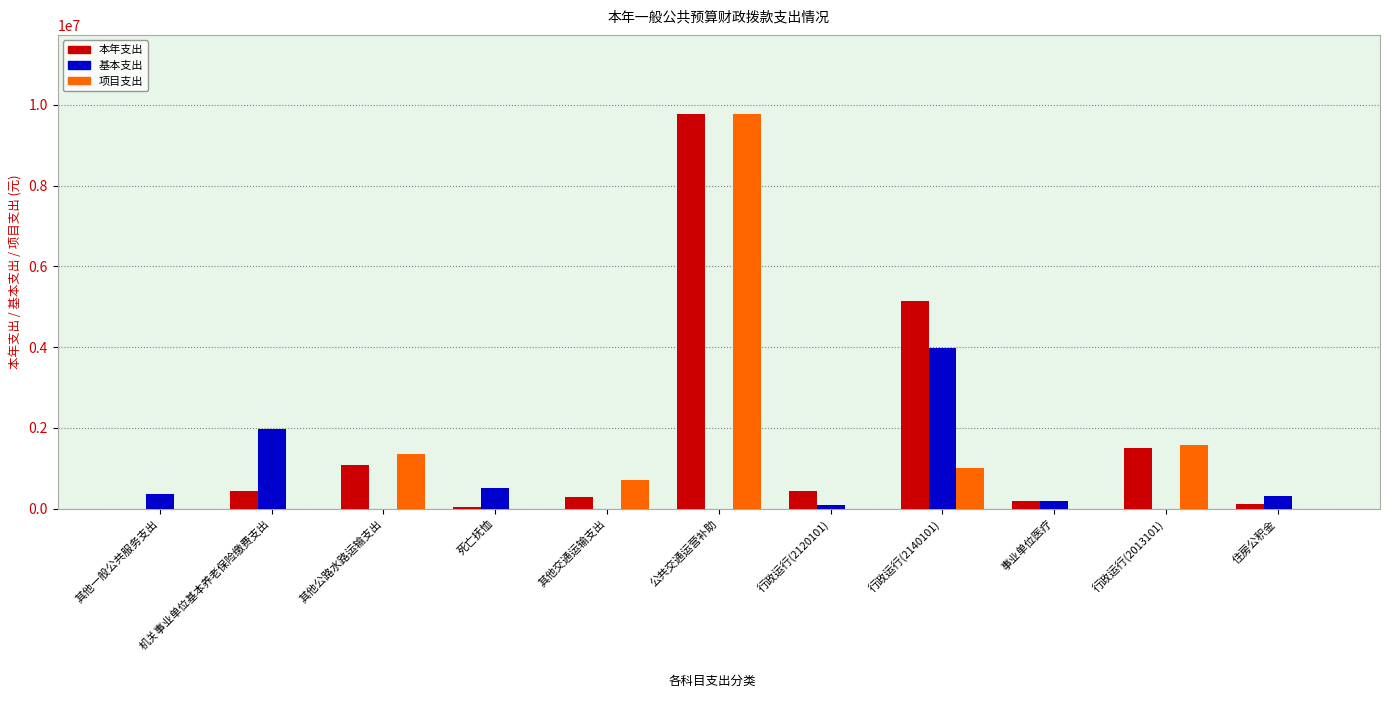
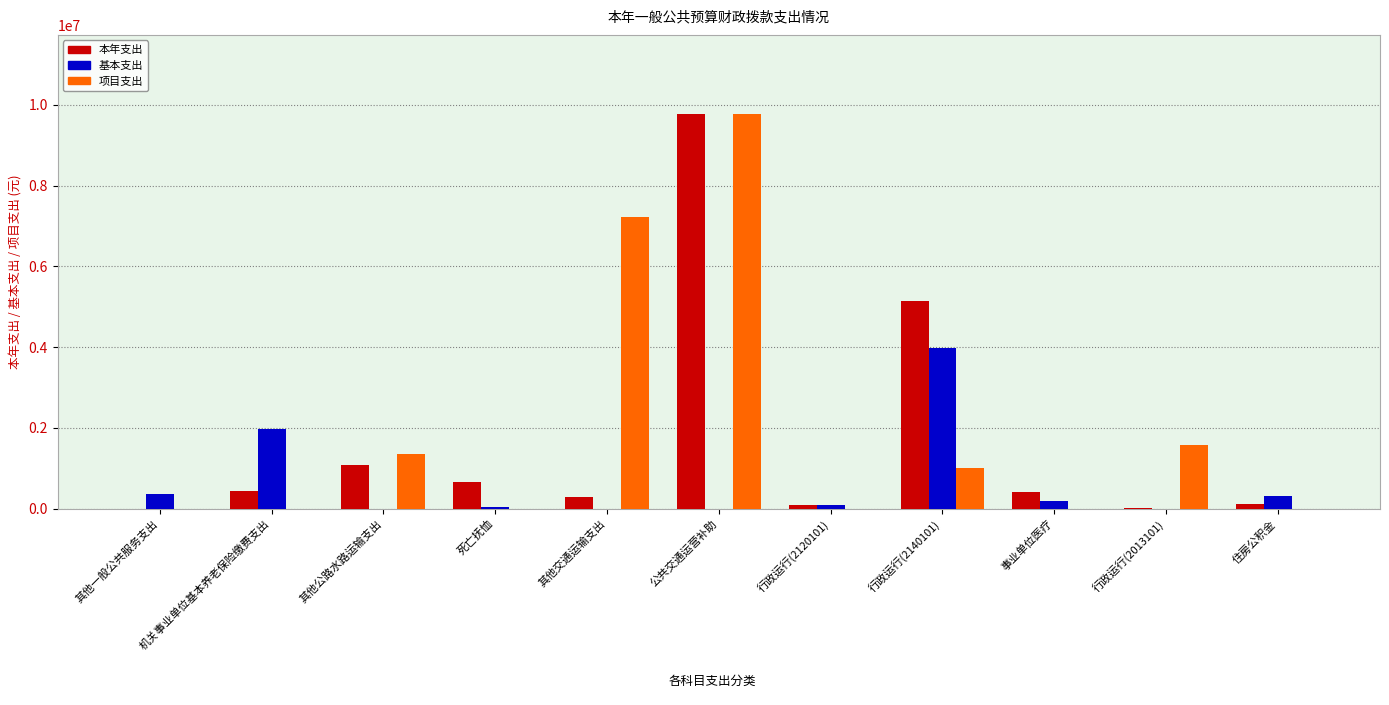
  {
    "本年支出": {
      "机关事业单位基本养老保险缴费支出": 400000,
      "其他公路水路运输支出": 1100000,
-     "死亡抚恤": 100000,
+     "死亡抚恤": 700000,
      "其他交通运输支出": 300000,
      "公共交通运营补助": 9800000,
-     "行政运行(2120101)": 400000,
+     "行政运行(2120101)": 100000,
      "行政运行(2140101)": 5200000,
-     "事业单位医疗": 200000,
-     "行政运行(2013101)": 1500000,
+     "事业单位医疗": 400000,
+     "行政运行(2013101)": 0,
      "住房公积金": 100000
    },
    "基本支出": {
      "其他一般公共服务支出": 400000,
      "机关事业单位基本养老保险缴费支出": 2000000,
      "其他公路水路运输支出": 0,
-     "死亡抚恤": 500000,
+     "死亡抚恤": 100000,
      "其他交通运输支出": 0,
      "公共交通运营补助": 0,
      "行政运行(2120101)": 100000,
      "行政运行(2140101)": 4000000,
      "事业单位医疗": 200000,
      "行政运行(2013101)": 0,
      "住房公积金": 300000
    },
    "项目支出": {
      "其他一般公共服务支出": 0,
      "机关事业单位基本养老保险缴费支出": 0,
      "其他公路水路运输支出": 1400000,
      "死亡抚恤": 0,
-     "其他交通运输支出": 700000,
+     "其他交通运输支出": 7200000,
      "公共交通运营补助": 9800000,
      "行政运行(2120101)": 0,
      "行政运行(2140101)": 1000000,
      "事业单位医疗": 0,
      "行政运行(2013101)": 1600000,
      "住房公积金": 0
    }
  }
